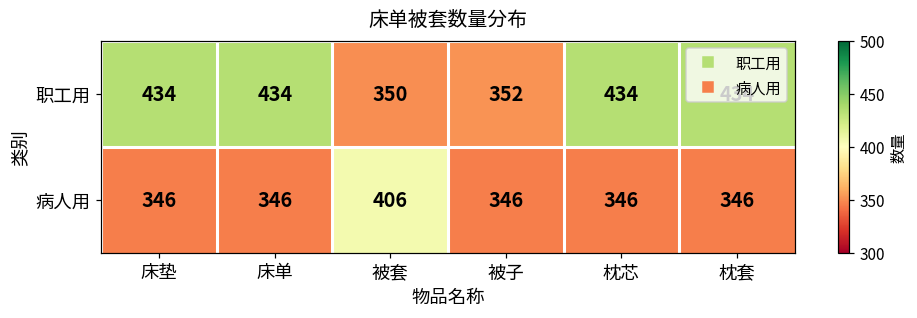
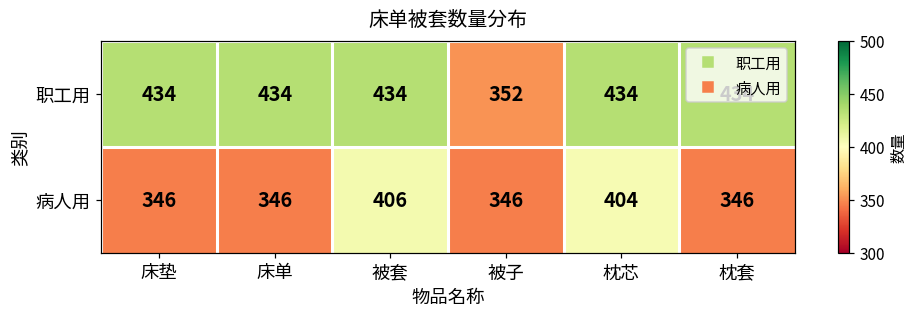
  {
    "职工用": {
      "床垫": 434,
      "床单": 434,
-     "被套": 350,
+     "被套": 434,
      "被子": 352,
      "枕芯": 434
    },
    "病人用": {
      "床垫": 346,
      "床单": 346,
      "被套": 406,
      "被子": 346,
-     "枕芯": 346,
+     "枕芯": 404,
      "枕套": 346
    }
  }
